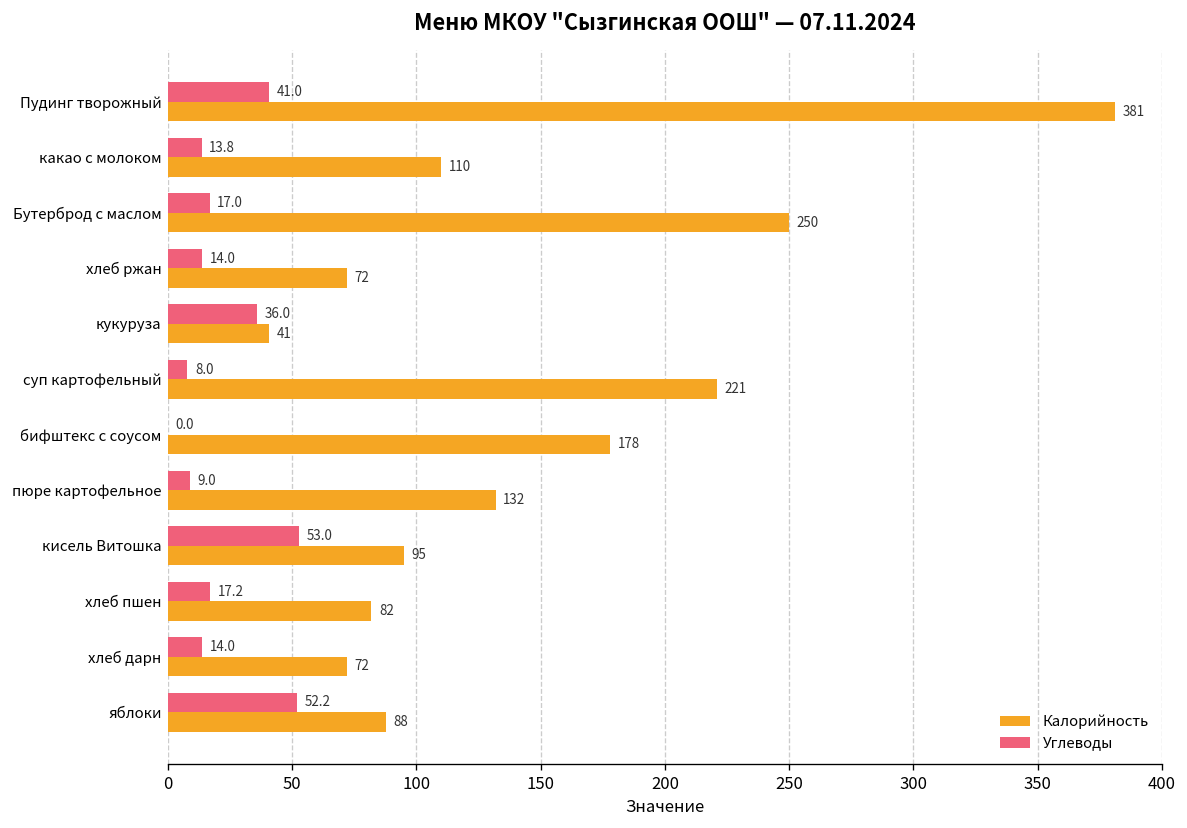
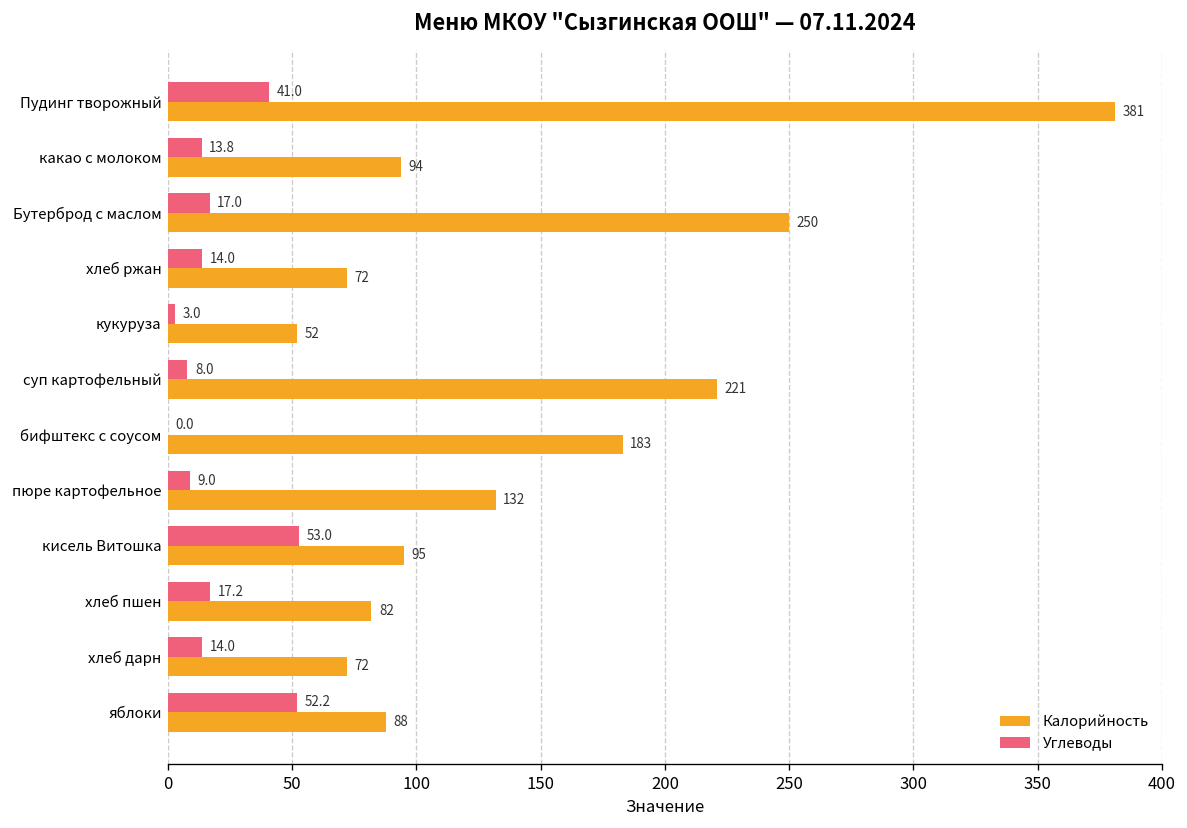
  {
    "Калорийность": {
      "Пудинг творожный": 381,
-     "какао с молоком": 110,
+     "какао с молоком": 94,
      "Бутерброд с маслом": 250,
      "хлеб ржан": 72,
-     "кукуруза": 41,
+     "кукуруза": 52,
      "суп картофельный": 221,
-     "бифштекс с соусом": 178,
+     "бифштекс с соусом": 183,
      "пюре картофельное": 132,
      "кисель Витошка": 95,
      "хлеб пшен": 82,
      "хлеб дарн": 72,
      "яблоки": 88
    },
    "Углеводы": {
      "Пудинг творожный": 41.0,
      "какао с молоком": 13.8,
      "Бутерброд с маслом": 17.0,
      "хлеб ржан": 14.0,
-     "кукуруза": 36.0,
+     "кукуруза": 3.0,
      "суп картофельный": 8.0,
      "бифштекс с соусом": 0.0,
      "пюре картофельное": 9.0,
      "кисель Витошка": 53.0,
      "хлеб пшен": 17.2,
      "хлеб дарн": 14.0,
      "яблоки": 52.2
    }
  }
